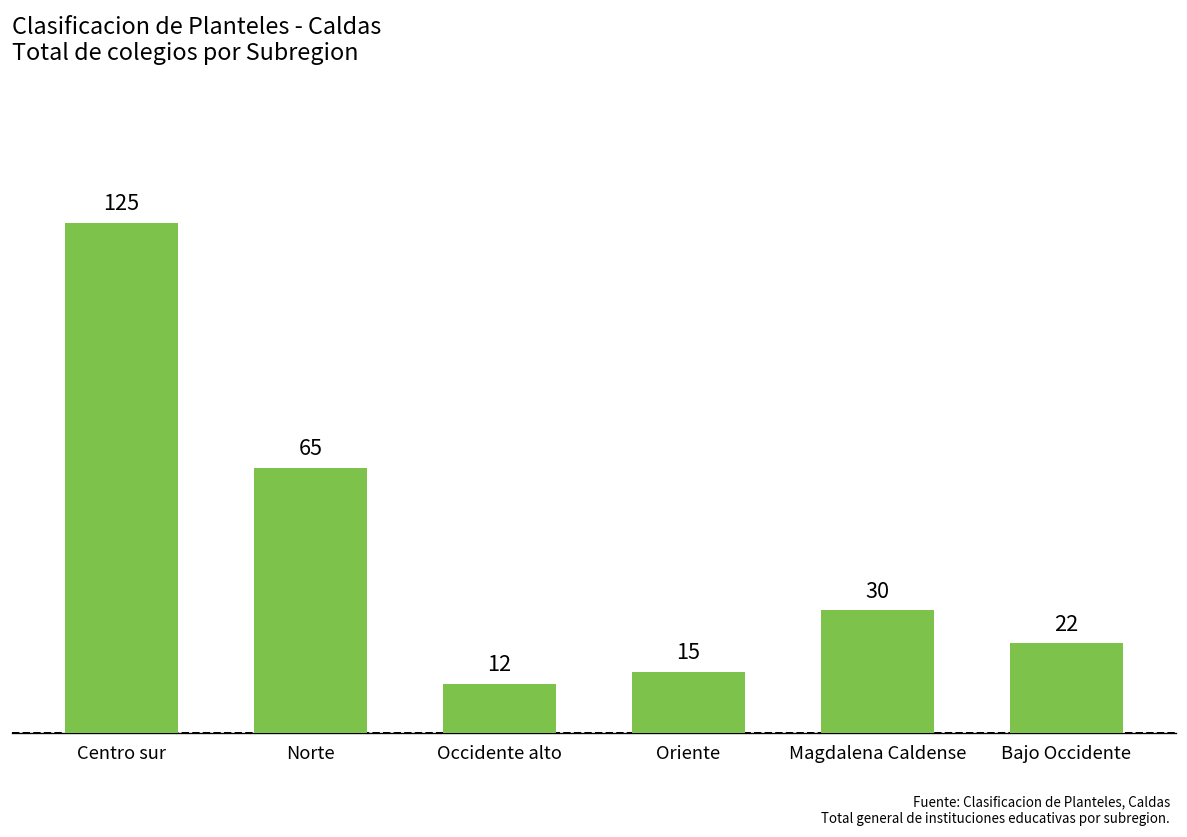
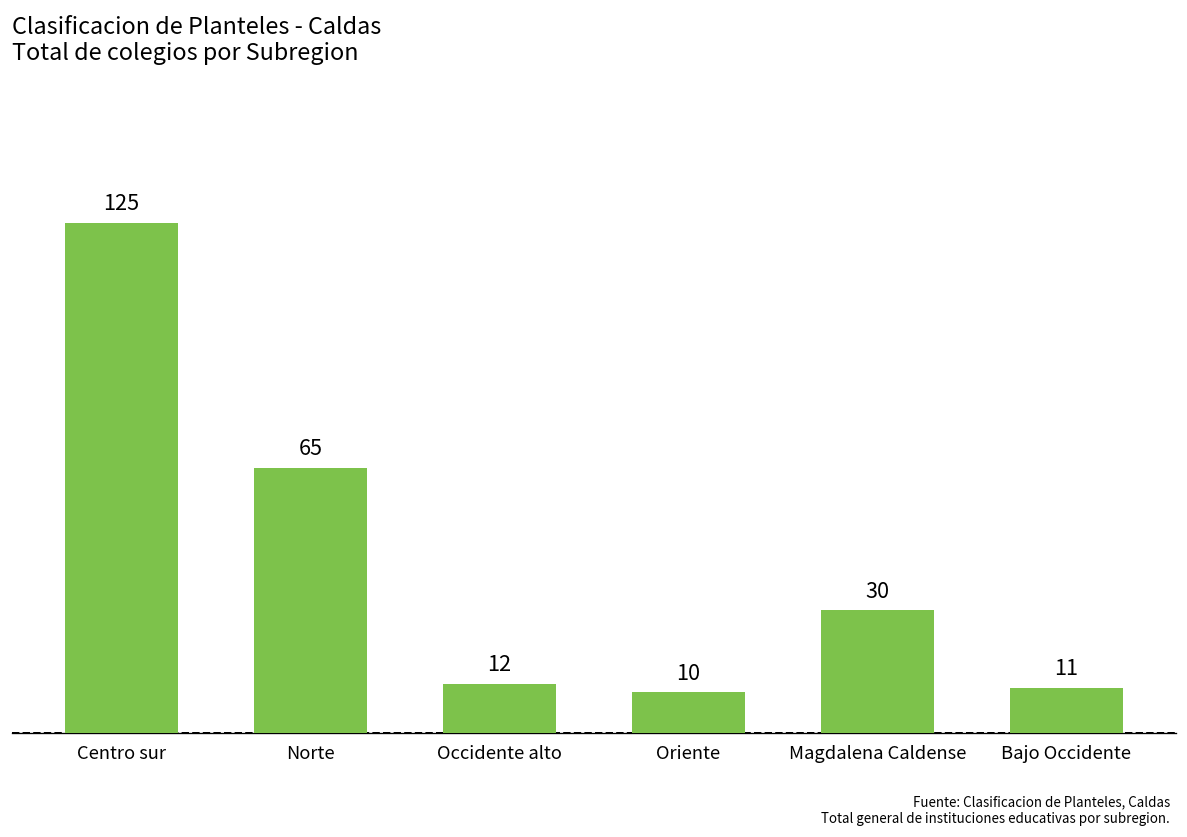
  {
    "Centro sur": 125,
    "Norte": 65,
    "Occidente alto": 12,
-   "Oriente": 15,
+   "Oriente": 10,
    "Magdalena Caldense": 30,
-   "Bajo Occidente": 22
+   "Bajo Occidente": 11
  }
